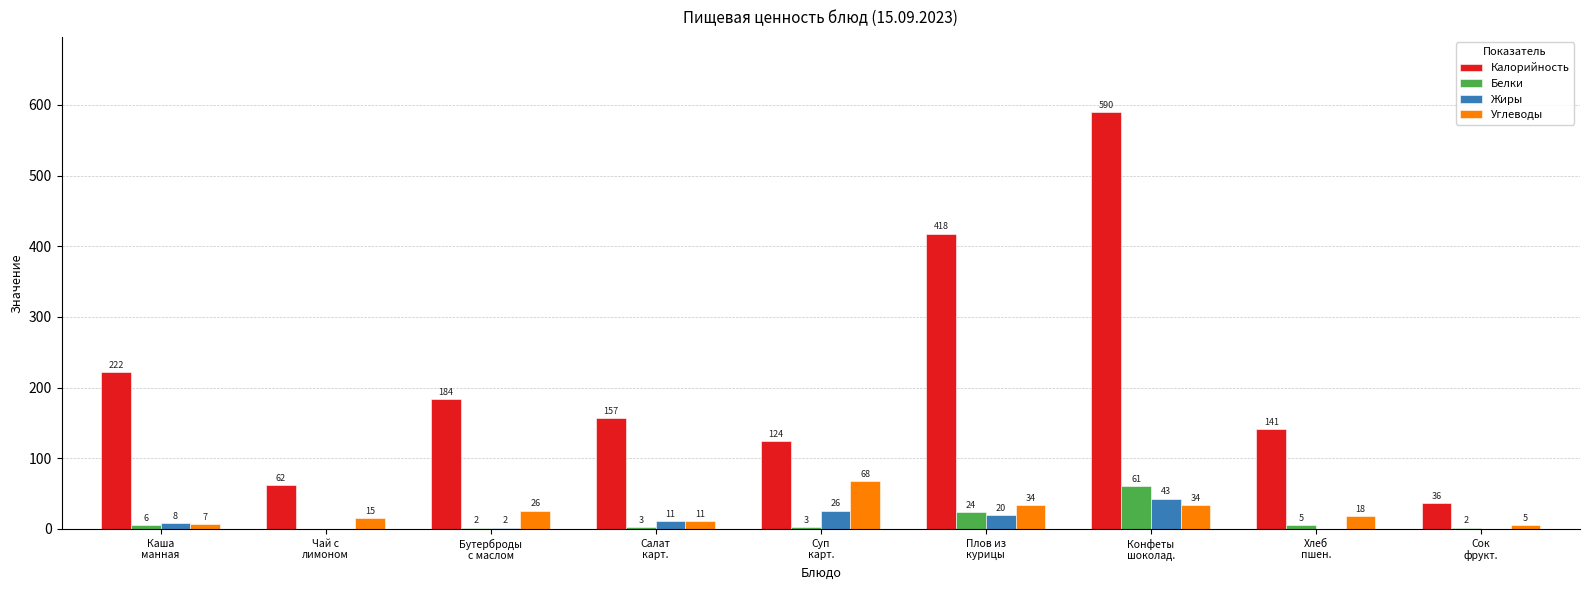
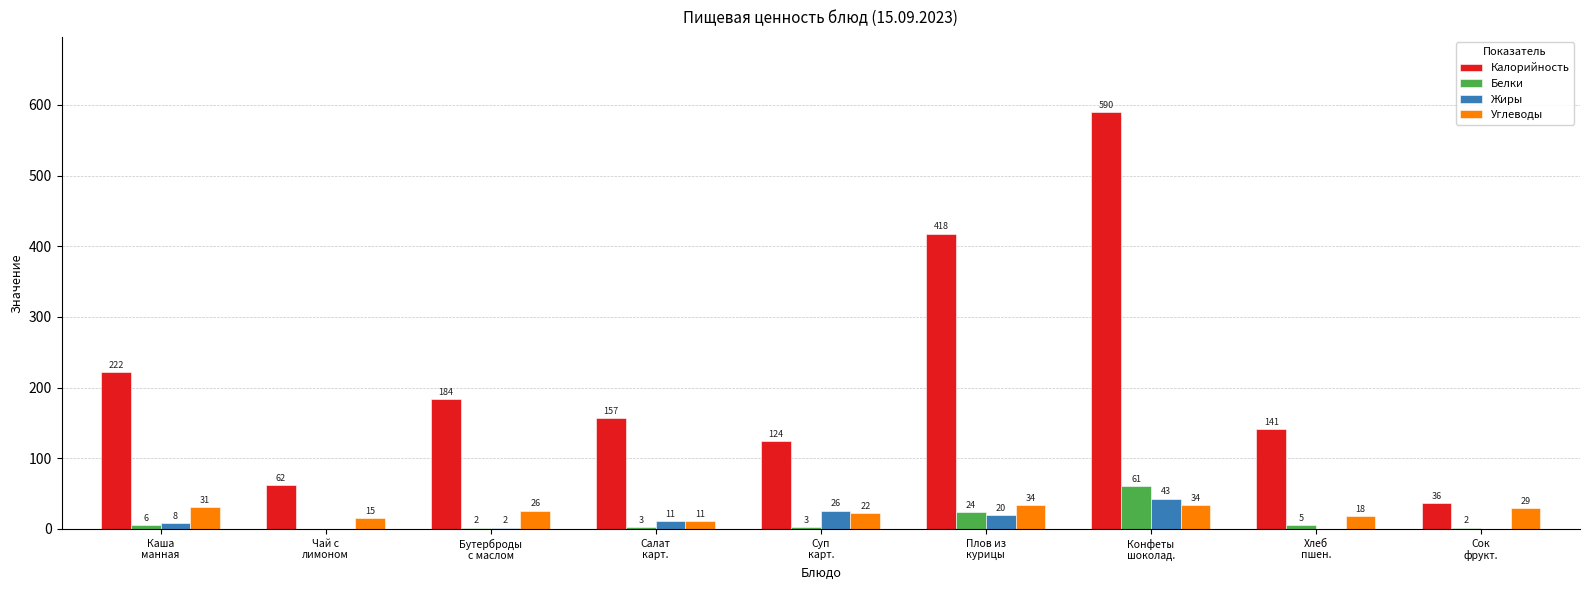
  {
    "Калорийность": {
      "Каша манная": 222,
      "Чай с лимоном": 62,
      "Бутерброды с маслом": 184,
      "Салат карт.": 157,
      "Суп карт.": 124,
      "Плов из курицы": 418,
      "Конфеты шоколад.": 590,
      "Хлеб пшен.": 141,
      "Сок фрукт.": 36
    },
    "Белки": {
      "Каша манная": 6,
      "Бутерброды с маслом": 2,
      "Салат карт.": 3,
      "Суп карт.": 3,
      "Плов из курицы": 24,
      "Конфеты шоколад.": 61,
      "Хлеб пшен.": 5,
      "Сок фрукт.": 2
    },
    "Жиры": {
      "Каша манная": 8,
      "Бутерброды с маслом": 2,
      "Салат карт.": 11,
      "Суп карт.": 26,
      "Плов из курицы": 20,
      "Конфеты шоколад.": 43
    },
    "Углеводы": {
-     "Каша манная": 7,
+     "Каша манная": 31,
      "Чай с лимоном": 15,
      "Бутерброды с маслом": 26,
      "Салат карт.": 11,
-     "Суп карт.": 68,
+     "Суп карт.": 22,
      "Плов из курицы": 34,
      "Конфеты шоколад.": 34,
      "Хлеб пшен.": 18,
-     "Сок фрукт.": 5
+     "Сок фрукт.": 29
    }
  }
